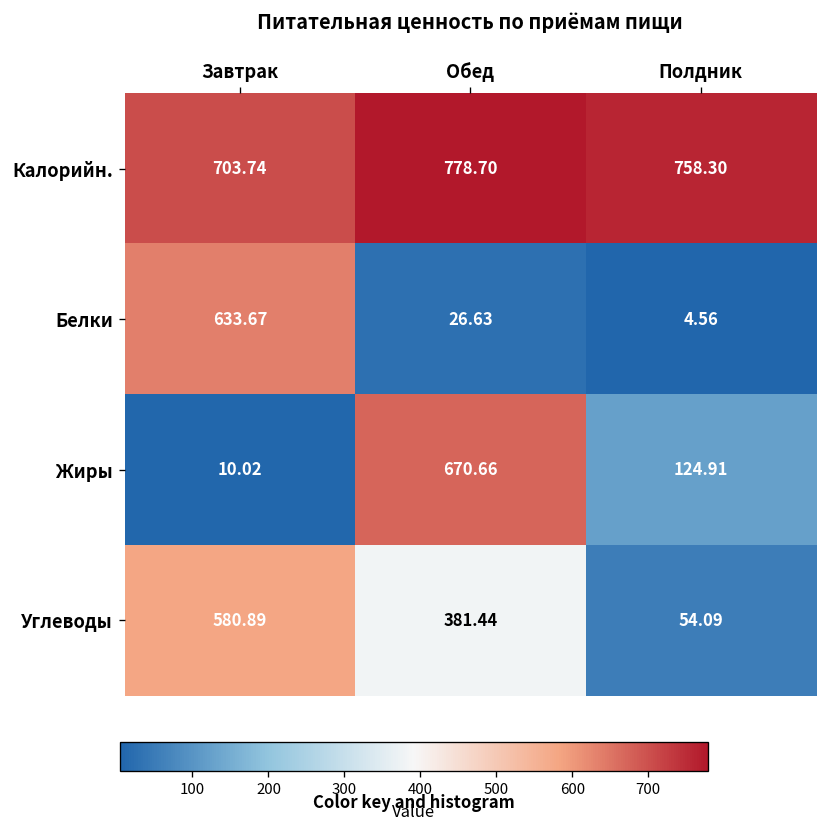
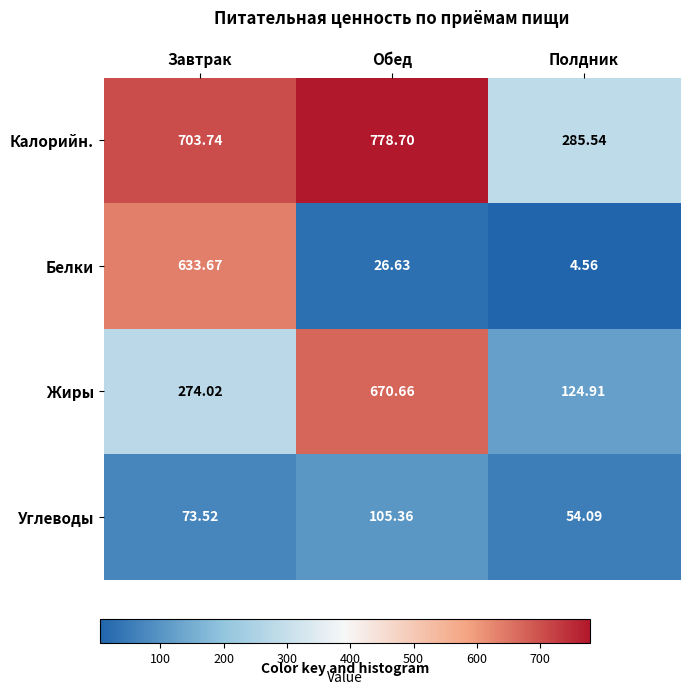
  {
    "Калорийн.": {
      "Завтрак": 703.74,
      "Обед": 778.70,
-     "Полдник": 758.30
+     "Полдник": 285.54
    },
    "Белки": {
      "Завтрак": 633.67,
      "Обед": 26.63,
      "Полдник": 4.56
    },
    "Жиры": {
-     "Завтрак": 10.02,
+     "Завтрак": 274.02,
      "Обед": 670.66,
      "Полдник": 124.91
    },
    "Углеводы": {
-     "Завтрак": 580.89,
-     "Обед": 381.44,
+     "Завтрак": 73.52,
+     "Обед": 105.36,
      "Полдник": 54.09
    }
  }
